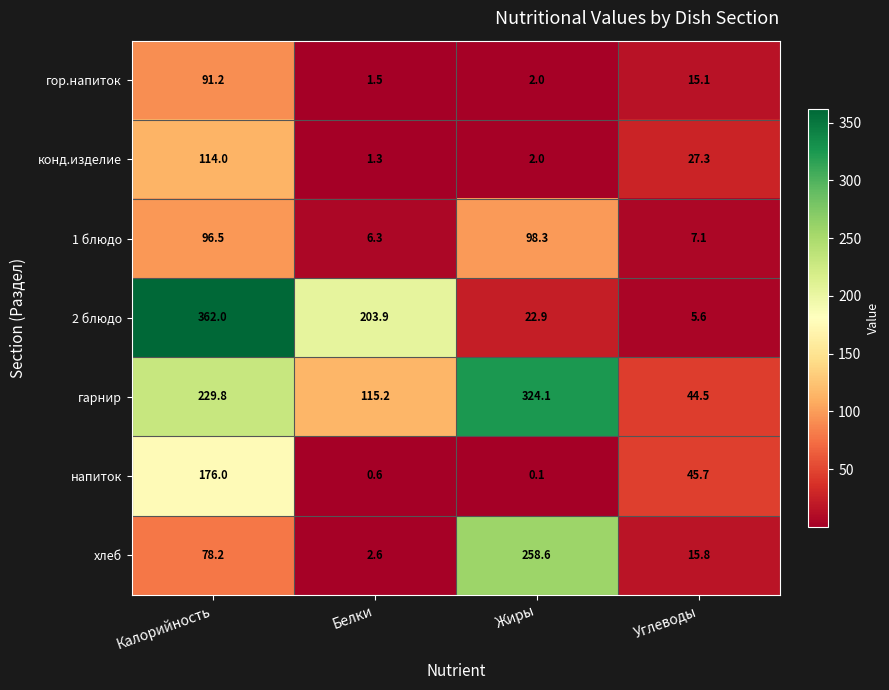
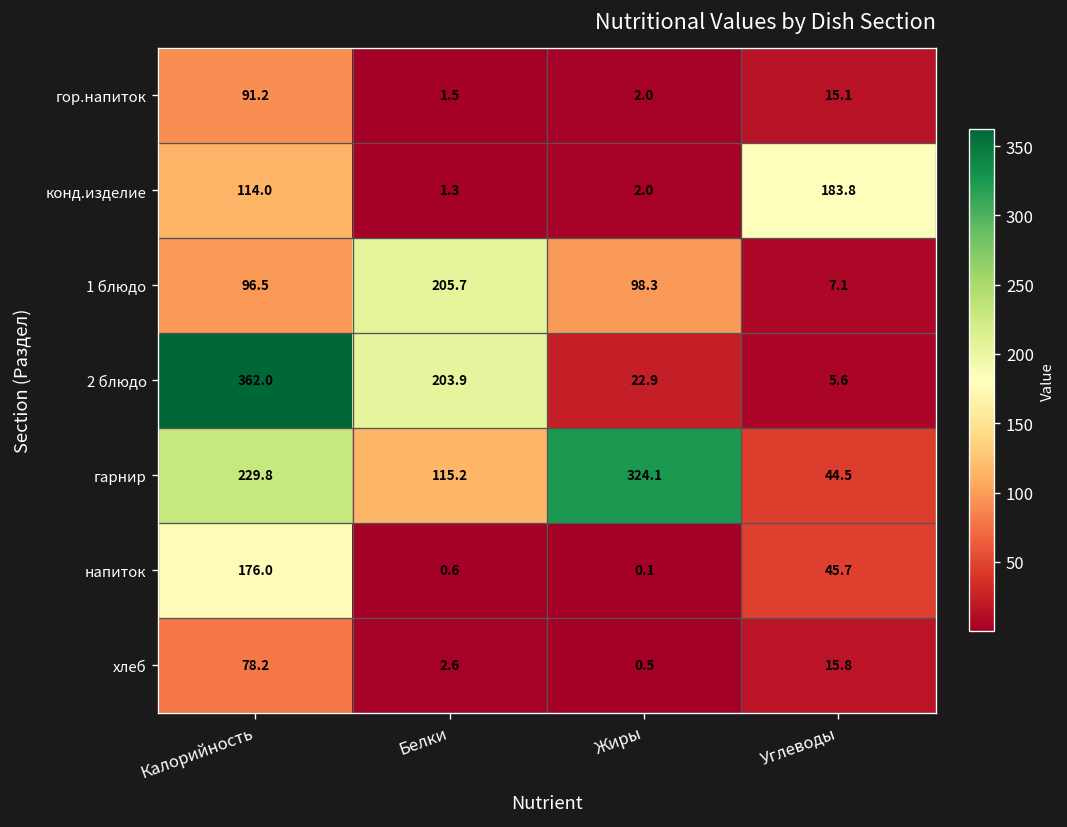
  {
    "гор.напиток": {
      "Калорийность": 91.2,
      "Белки": 1.5,
      "Жиры": 2.0,
      "Углеводы": 15.1
    },
    "конд.изделие": {
      "Калорийность": 114.0,
      "Белки": 1.3,
      "Жиры": 2.0,
-     "Углеводы": 27.3
+     "Углеводы": 183.8
    },
    "1 блюдо": {
      "Калорийность": 96.5,
-     "Белки": 6.3,
+     "Белки": 205.7,
      "Жиры": 98.3,
      "Углеводы": 7.1
    },
    "2 блюдо": {
      "Калорийность": 362.0,
      "Белки": 203.9,
      "Жиры": 22.9,
      "Углеводы": 5.6
    },
    "гарнир": {
      "Калорийность": 229.8,
      "Белки": 115.2,
      "Жиры": 324.1,
      "Углеводы": 44.5
    },
    "напиток": {
      "Калорийность": 176.0,
      "Белки": 0.6,
      "Жиры": 0.1,
      "Углеводы": 45.7
    },
    "хлеб": {
      "Калорийность": 78.2,
      "Белки": 2.6,
-     "Жиры": 258.6,
+     "Жиры": 0.5,
      "Углеводы": 15.8
    }
  }
